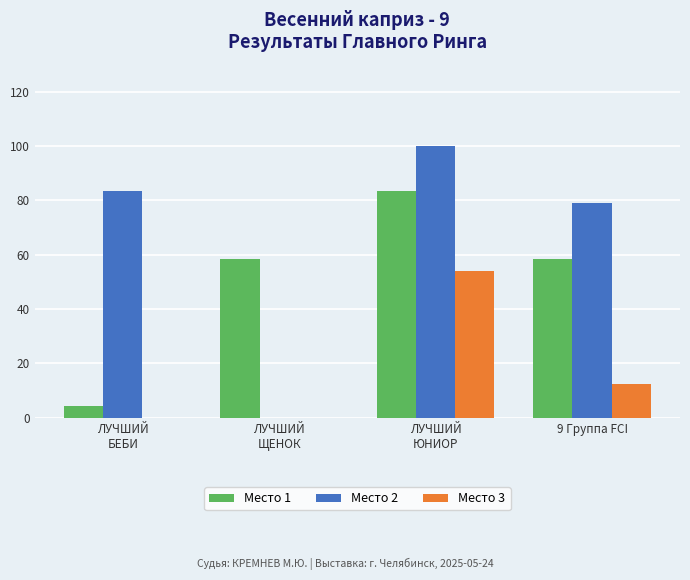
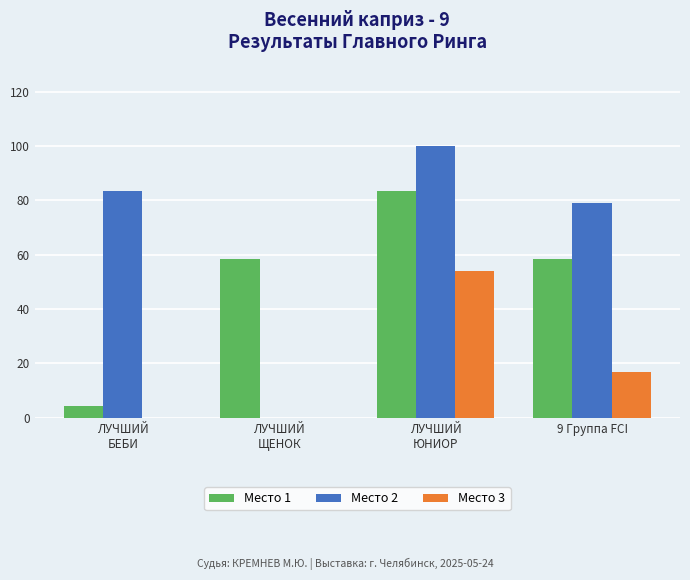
  {
    "Место 1": {
      "ЛУЧШИЙ БЕБИ": 4,
      "ЛУЧШИЙ ЩЕНОК": 58,
      "ЛУЧШИЙ ЮНИОР": 83,
      "9 Группа FCI": 58
    },
    "Место 2": {
      "ЛУЧШИЙ БЕБИ": 83,
      "ЛУЧШИЙ ЩЕНОК": 0,
      "ЛУЧШИЙ ЮНИОР": 100,
      "9 Группа FCI": 79
    },
    "Место 3": {
      "ЛУЧШИЙ БЕБИ": 0,
      "ЛУЧШИЙ ЩЕНОК": 0,
      "ЛУЧШИЙ ЮНИОР": 54,
-     "9 Группа FCI": 13
+     "9 Группа FCI": 17
    }
  }
